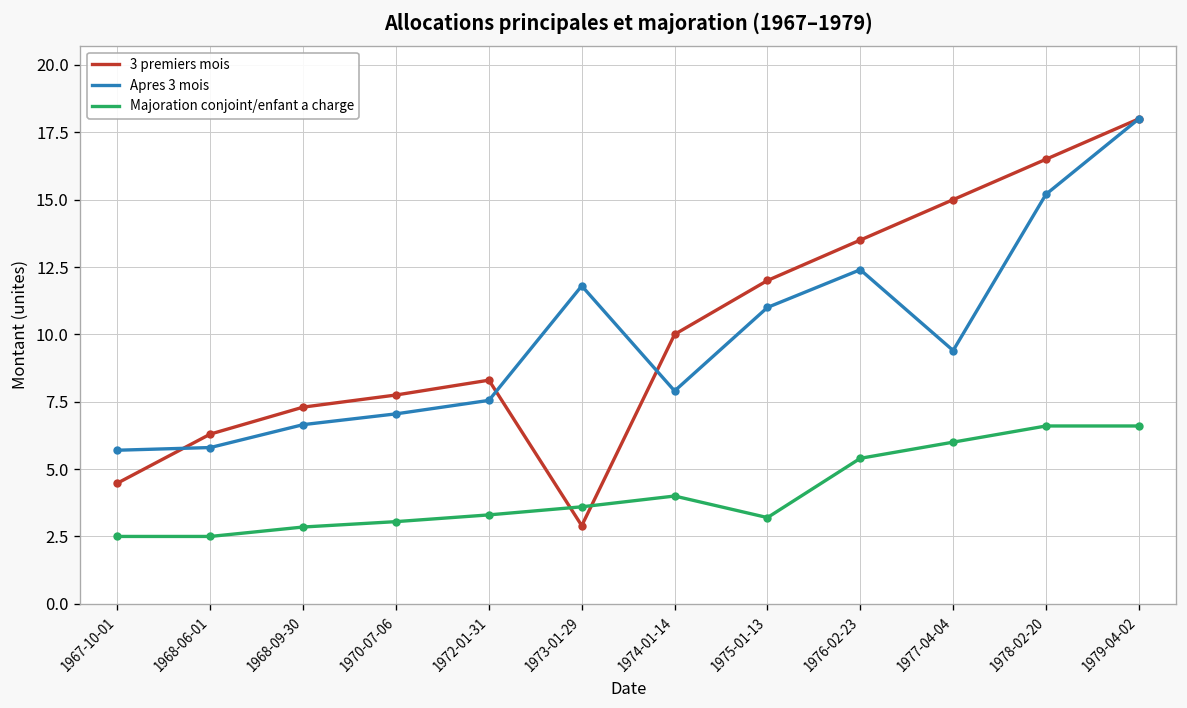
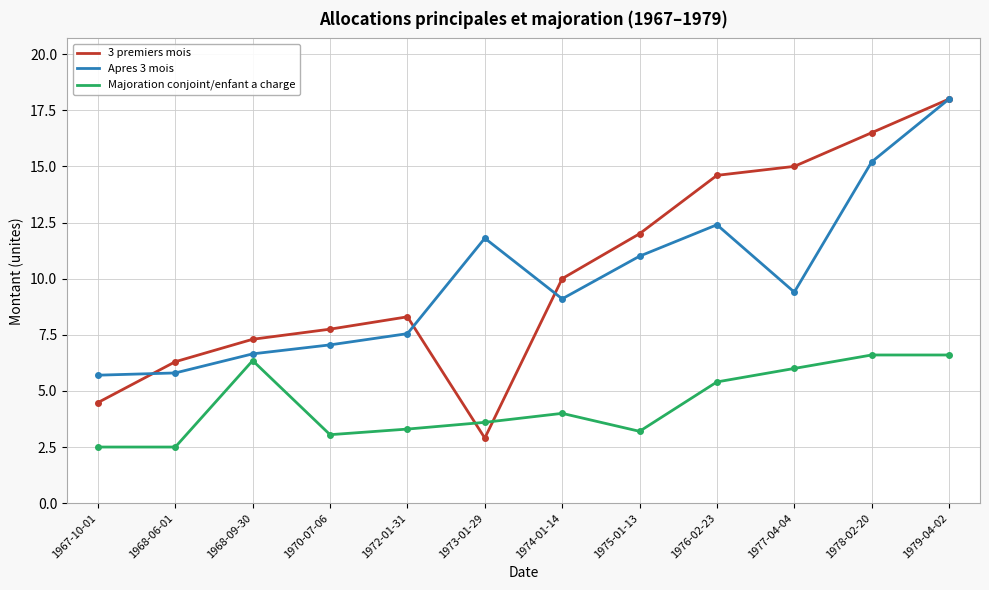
  {
    "3 premiers mois": {
      "1967-10-01": 4.5,
      "1968-06-01": 6.3,
      "1968-09-30": 7.3,
      "1970-07-06": 7.8,
      "1972-01-31": 8.3,
      "1973-01-29": 2.9,
      "1974-01-14": 10.0,
      "1975-01-13": 12.0,
-     "1976-02-23": 13.5,
+     "1976-02-23": 14.6,
      "1977-04-04": 15.0,
      "1978-02-20": 16.5
    },
    "Apres 3 mois": {
      "1967-10-01": 5.7,
      "1968-06-01": 5.8,
      "1968-09-30": 6.7,
      "1970-07-06": 7.1,
      "1972-01-31": 7.6,
      "1973-01-29": 11.8,
-     "1974-01-14": 7.9,
+     "1974-01-14": 9.1,
      "1975-01-13": 11.0,
      "1976-02-23": 12.4,
      "1977-04-04": 9.4,
      "1978-02-20": 15.2
    },
    "Majoration conjoint/enfant a charge": {
      "1967-10-01": 2.5,
      "1968-06-01": 2.5,
-     "1968-09-30": 2.9,
+     "1968-09-30": 6.4,
      "1970-07-06": 3.1,
      "1972-01-31": 3.3,
      "1973-01-29": 3.6,
      "1974-01-14": 4.0,
      "1975-01-13": 3.2,
      "1976-02-23": 5.4,
      "1977-04-04": 6.0,
      "1978-02-20": 6.6,
      "1979-04-02": 6.6
    }
  }
